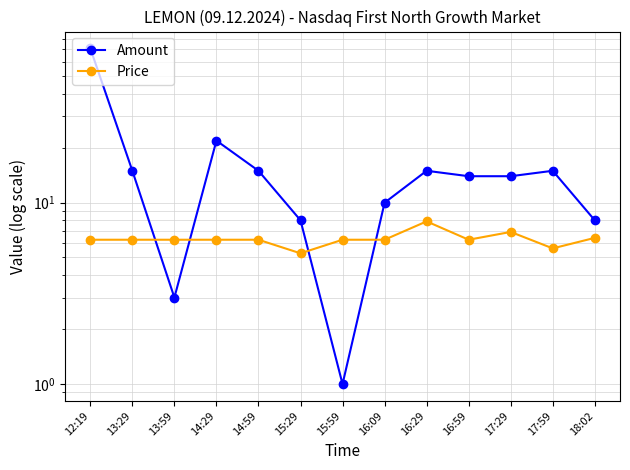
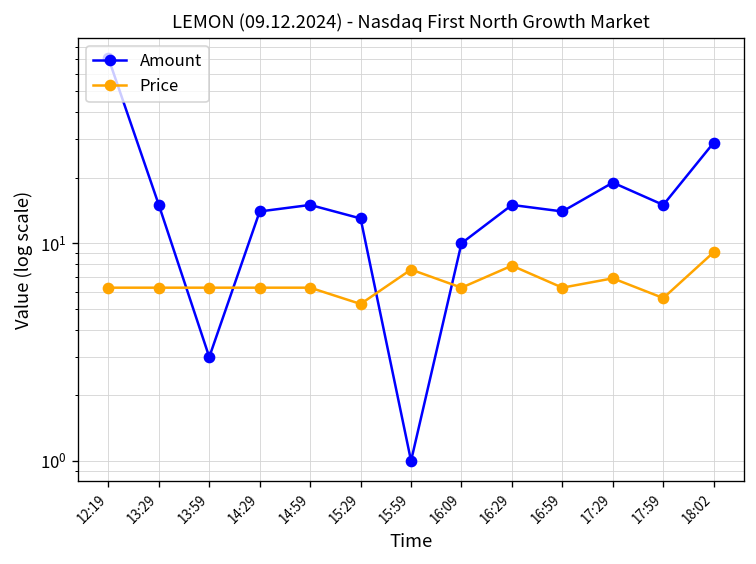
  {
    "Amount": {
      "13:29": 15,
      "13:59": 3,
-     "14:29": 22,
+     "14:29": 14,
      "14:59": 15,
-     "15:29": 8,
+     "15:29": 13,
      "15:59": 1,
      "16:09": 10,
      "16:29": 15,
      "16:59": 14,
-     "17:29": 14,
+     "17:29": 19,
      "17:59": 15,
-     "18:02": 8
+     "18:02": 29
    },
    "Price": {
      "12:19": 6.3,
      "13:29": 6.3,
      "13:59": 6.3,
      "14:29": 6.3,
      "14:59": 6.3,
      "15:29": 5.3,
-     "15:59": 6.3,
+     "15:59": 7.6,
      "16:09": 6.3,
      "16:29": 8,
      "16:59": 6.3,
      "17:29": 6.9,
      "17:59": 5.6,
-     "18:02": 6.4
+     "18:02": 9
    }
  }
